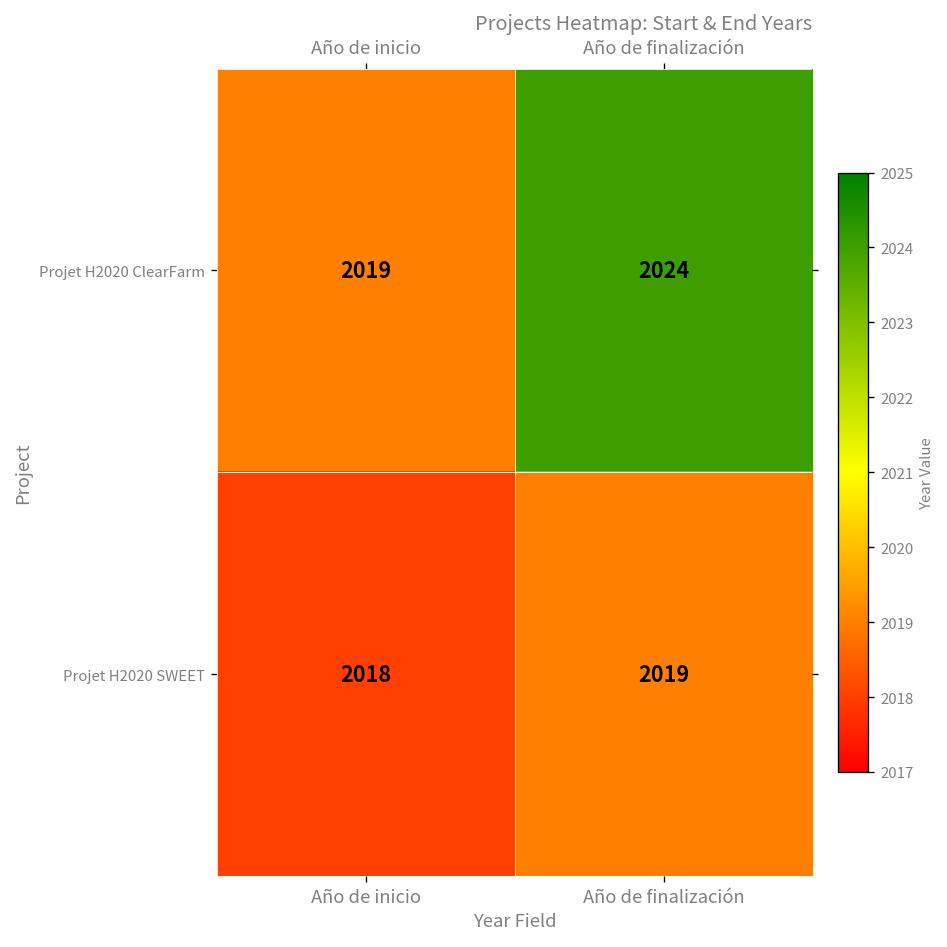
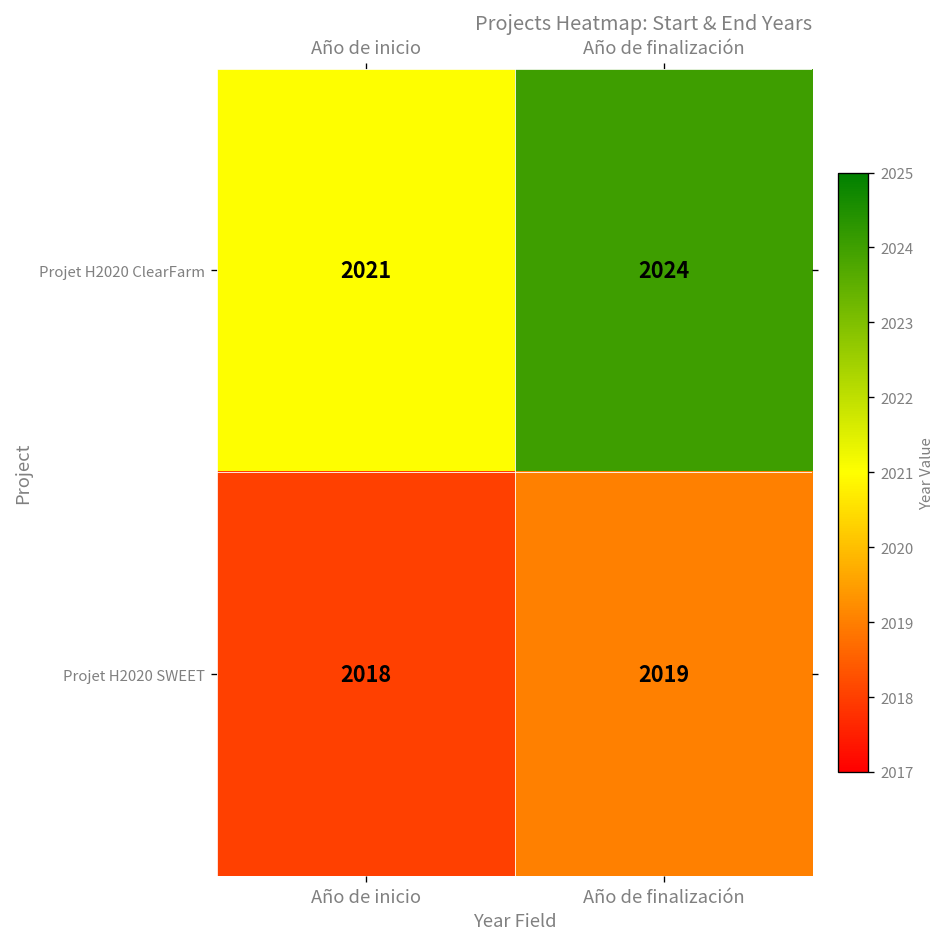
  {
    "Projet H2020 ClearFarm": {
-     "Año de inicio": 2019,
+     "Año de inicio": 2021,
      "Año de finalización": 2024
    },
    "Projet H2020 SWEET": {
      "Año de inicio": 2018,
      "Año de finalización": 2019
    }
  }
